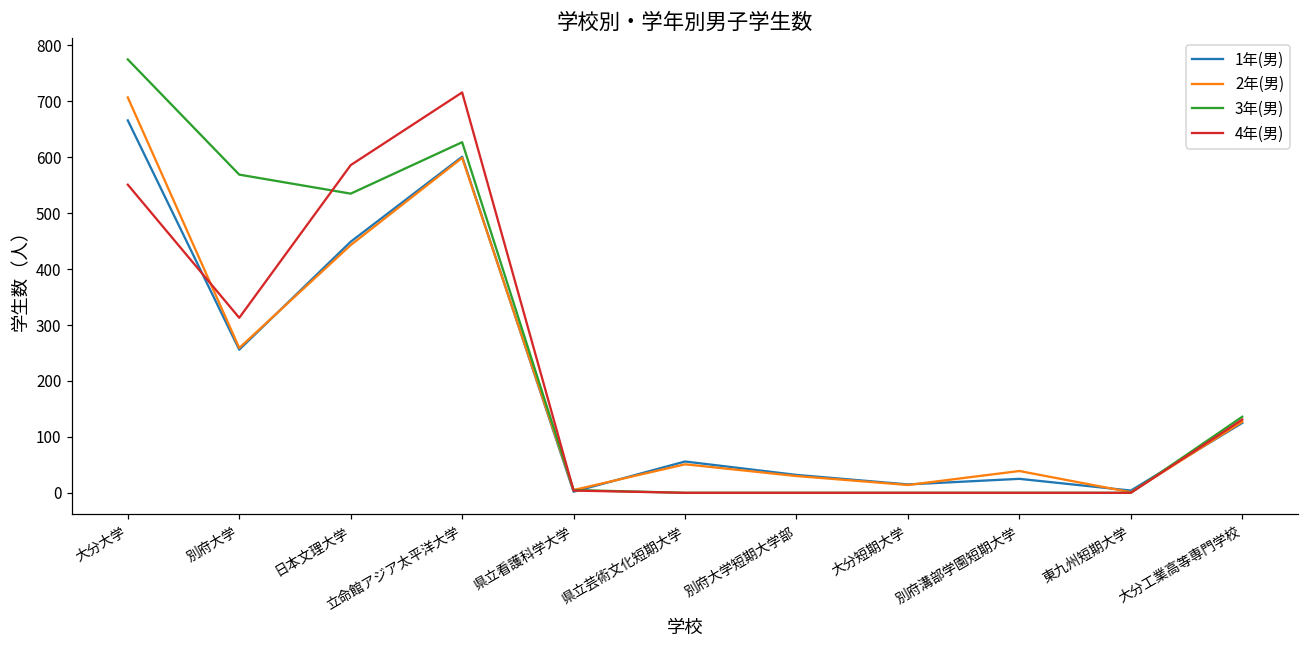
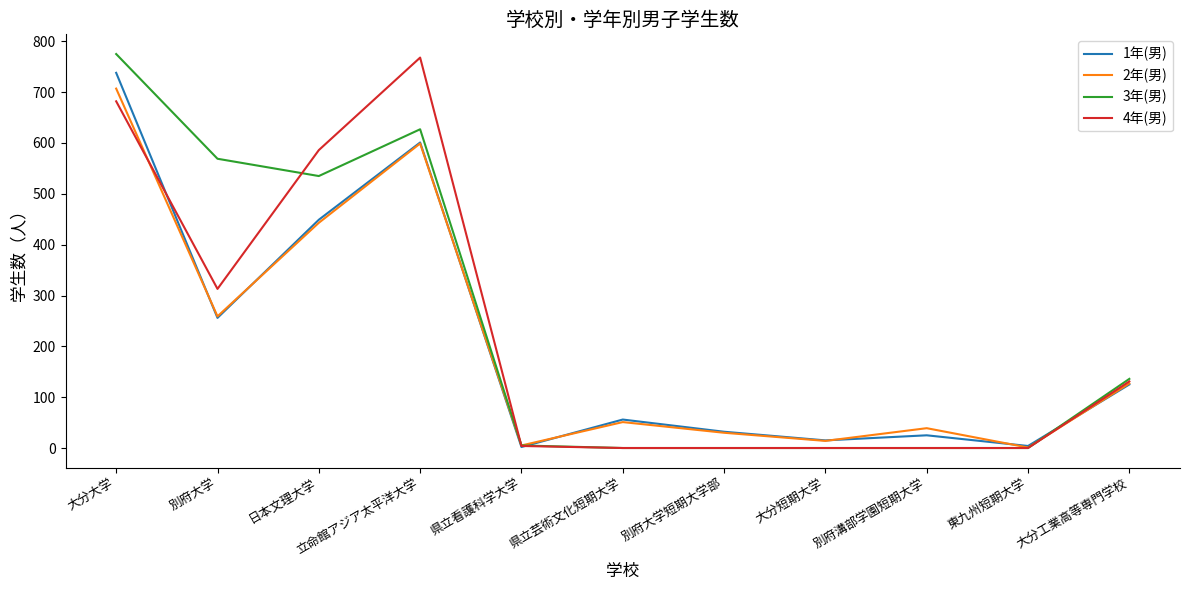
  {
    "1年(男)": {
-     "大分大学": 670,
+     "大分大学": 740,
      "日本文理大学": 450,
      "県立芸術文化短期大学": 60,
      "別府溝部学園短期大学": 30
    },
    "2年(男)": {
      "大分大学": 710,
      "日本文理大学": 440,
      "県立芸術文化短期大学": 50,
      "別府溝部学園短期大学": 40
    },
    "3年(男)": {
      "大分大学": 780,
      "別府大学": 570,
      "日本文理大学": 540,
      "立命館アジア太平洋大学": 630
    },
    "4年(男)": {
-     "大分大学": 550,
+     "大分大学": 680,
      "別府大学": 310,
      "日本文理大学": 590,
-     "立命館アジア太平洋大学": 720
+     "立命館アジア太平洋大学": 770
    }
  }
